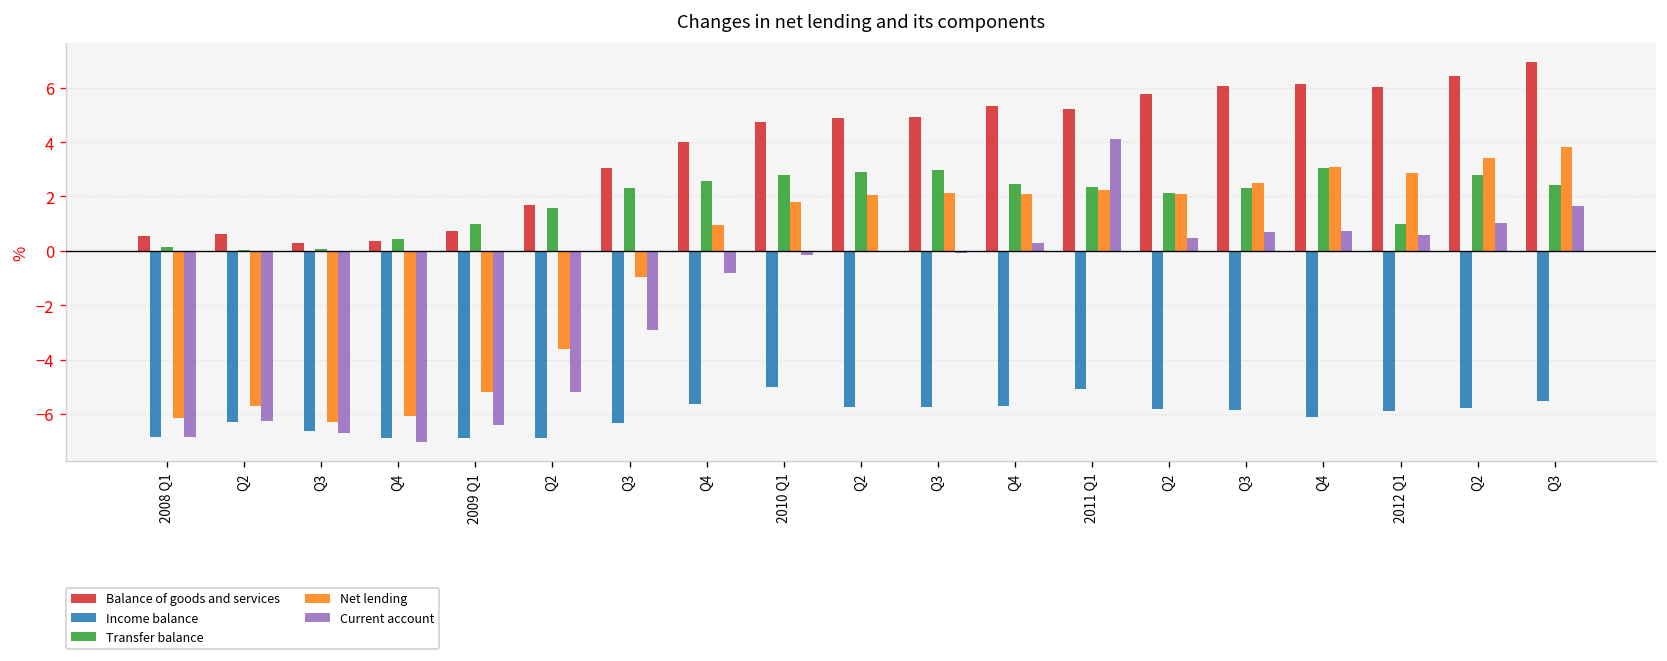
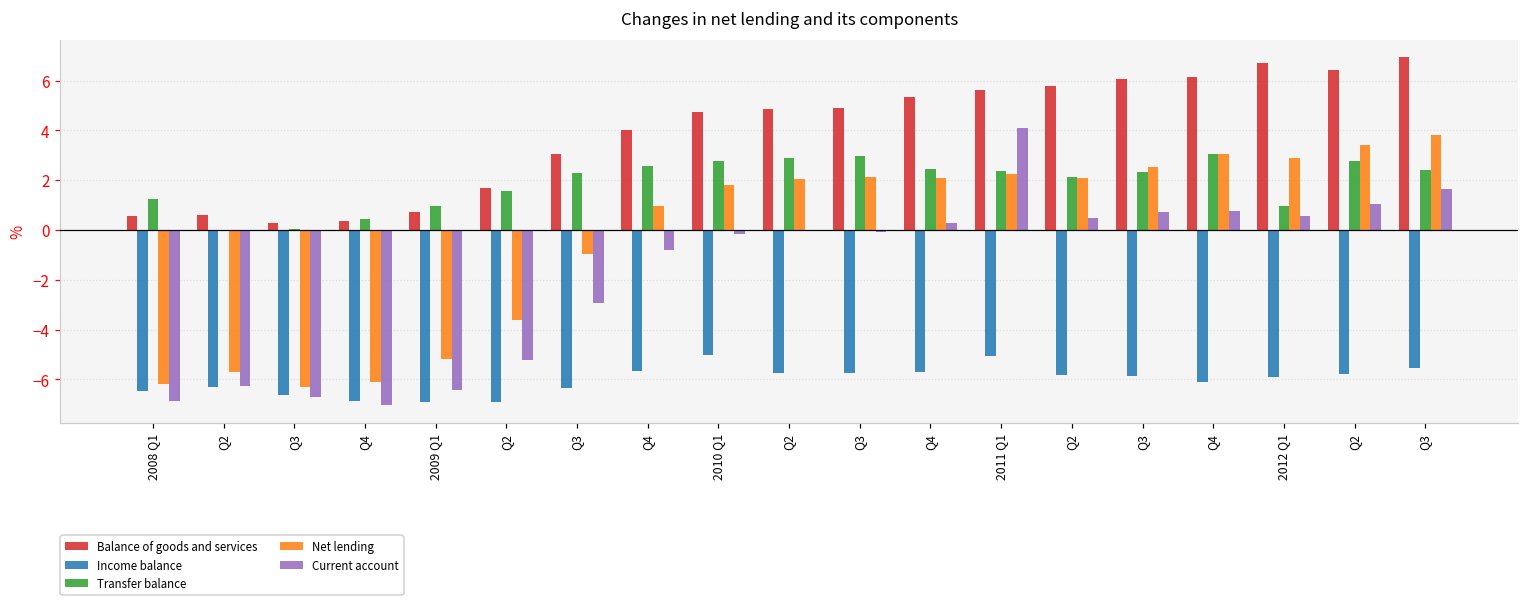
  {
    "Balance of goods and services": {
      "2008 Q1": 0.5,
      "2009 Q1": 0.7,
      "2010 Q1": 4.7,
-     "2011 Q1": 5.2,
-     "2012 Q1": 6.0
+     "2011 Q1": 5.6,
+     "2012 Q1": 6.7
    },
    "Income balance": {
-     "2008 Q1": -6.9,
+     "2008 Q1": -6.5,
      "2009 Q1": -6.9,
      "2010 Q1": -5.0,
      "2011 Q1": -5.1,
      "2012 Q1": -5.9
    },
    "Transfer balance": {
-     "2008 Q1": 0.1,
+     "2008 Q1": 1.2,
      "2009 Q1": 1.0,
      "2010 Q1": 2.8,
      "2011 Q1": 2.4,
      "2012 Q1": 1.0
    },
    "Net lending": {
      "2008 Q1": -6.2,
      "2009 Q1": -5.2,
      "2010 Q1": 1.8,
      "2011 Q1": 2.2,
      "2012 Q1": 2.9
    },
    "Current account": {
      "2008 Q1": -6.9,
      "2009 Q1": -6.4,
      "2010 Q1": -0.2,
      "2011 Q1": 4.1,
      "2012 Q1": 0.6
    }
  }
